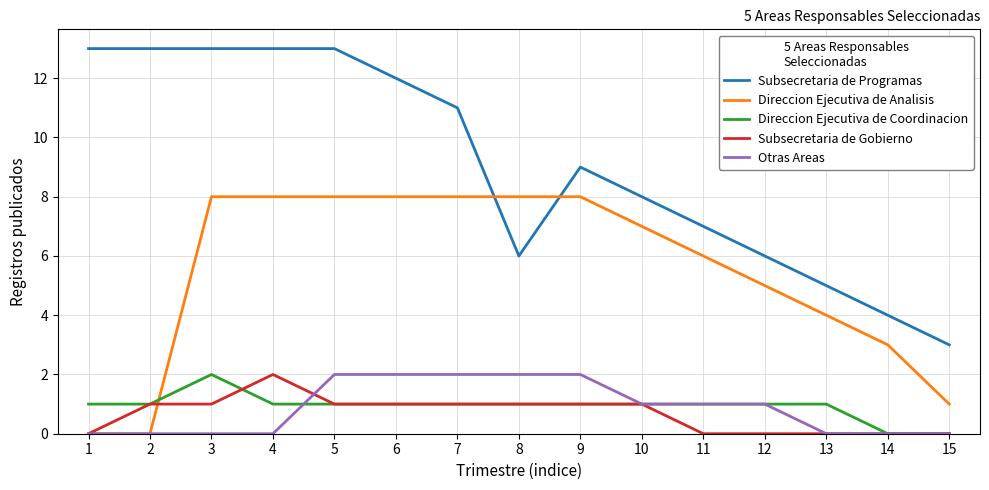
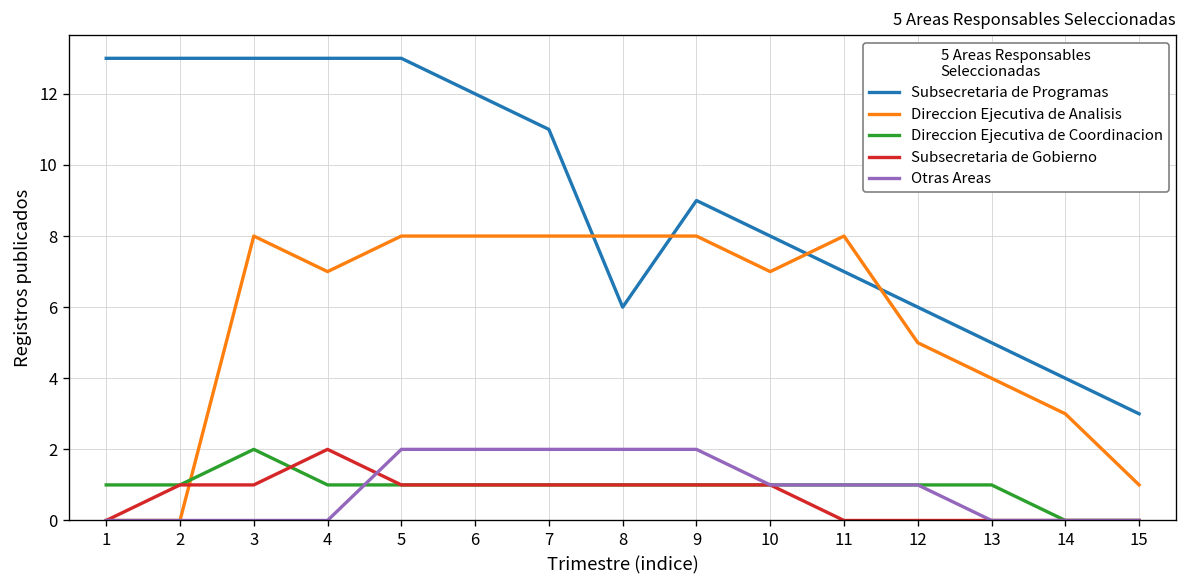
  {
    "Subsecretaria de Programas": {
      "1": 13,
      "2": 13,
      "3": 13,
      "4": 13,
      "5": 13,
      "6": 12,
      "7": 11,
      "8": 6,
      "9": 9,
      "10": 8,
      "11": 7,
      "12": 6,
      "13": 5,
      "14": 4,
      "15": 3
    },
    "Direccion Ejecutiva de Analisis": {
      "3": 8,
-     "4": 8,
+     "4": 7,
      "5": 8,
      "6": 8,
      "7": 8,
      "8": 8,
      "9": 8,
      "10": 7,
-     "11": 6,
+     "11": 8,
      "12": 5,
      "13": 4,
      "14": 3,
      "15": 1
    },
    "Direccion Ejecutiva de Coordinacion": {
      "1": 1,
      "3": 2,
      "4": 1,
      "13": 1
    },
    "Subsecretaria de Gobierno": {
      "3": 1,
      "4": 2,
      "11": 0,
      "12": 0
    },
    "Otras Areas": {
      "3": 0,
      "4": 0,
      "5": 2,
      "6": 2,
      "7": 2,
      "8": 2,
      "9": 2
    }
  }
